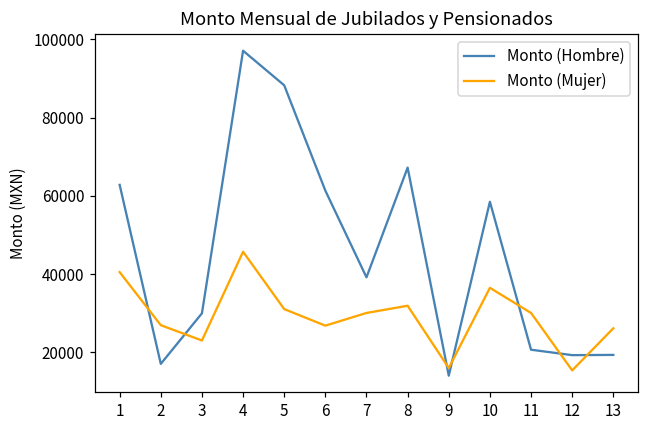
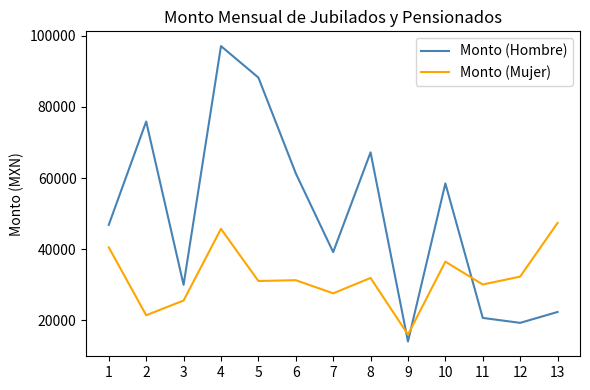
  {
    "Monto (Hombre)": {
-     "1": 63000,
-     "2": 17000,
+     "1": 47000,
+     "2": 76000,
      "3": 30000,
      "4": 97000,
      "5": 88000,
      "6": 61000,
      "7": 39000,
      "8": 67000,
      "9": 14000,
      "10": 59000,
      "11": 21000,
      "12": 19000,
-     "13": 19000
+     "13": 22000
    },
    "Monto (Mujer)": {
      "1": 41000,
-     "2": 27000,
-     "3": 23000,
+     "2": 21000,
+     "3": 26000,
      "4": 46000,
      "5": 31000,
-     "6": 27000,
-     "7": 30000,
+     "6": 31000,
+     "7": 28000,
      "8": 32000,
      "9": 16000,
      "10": 37000,
      "11": 30000,
-     "12": 15000,
-     "13": 26000
+     "12": 32000,
+     "13": 47000
    }
  }
